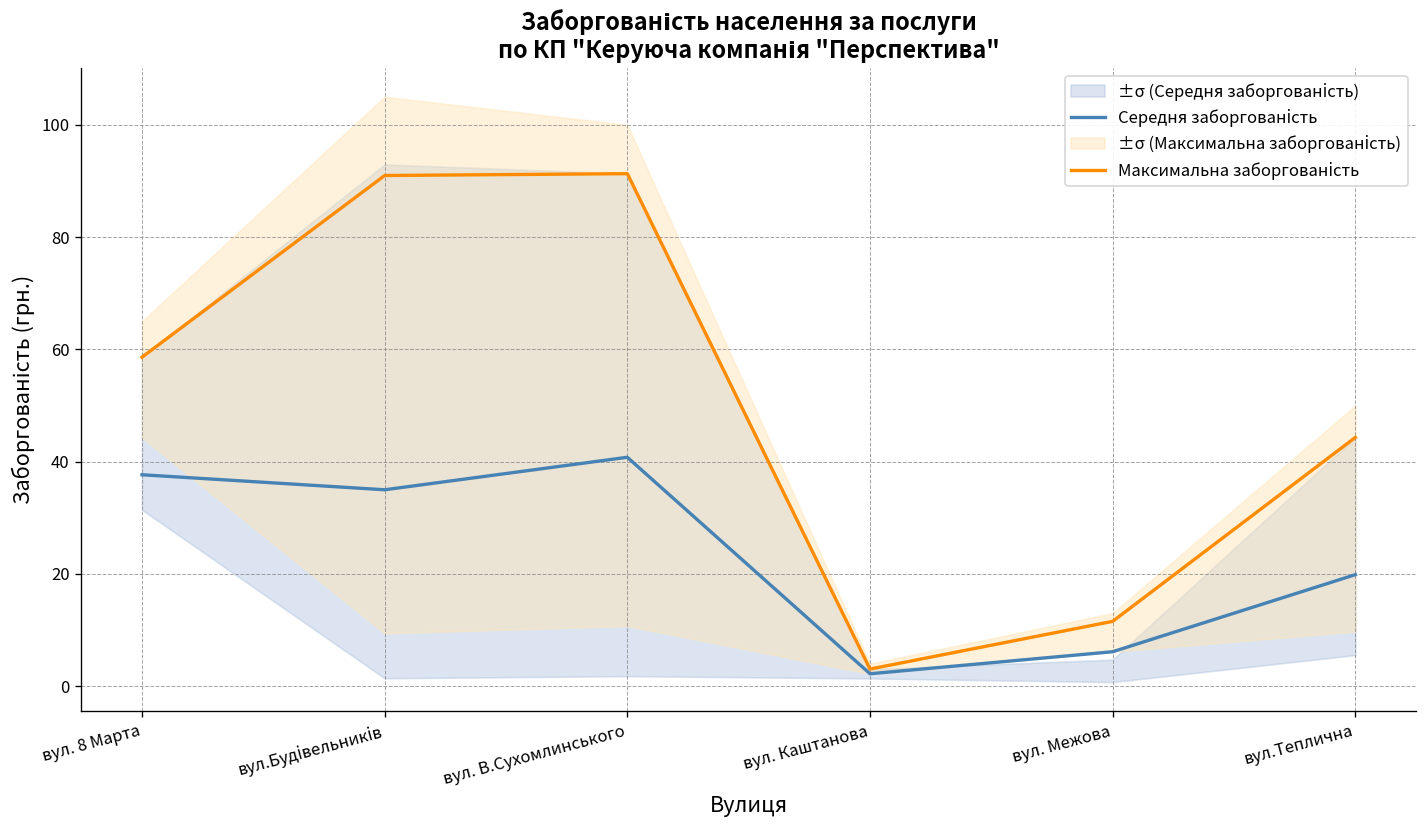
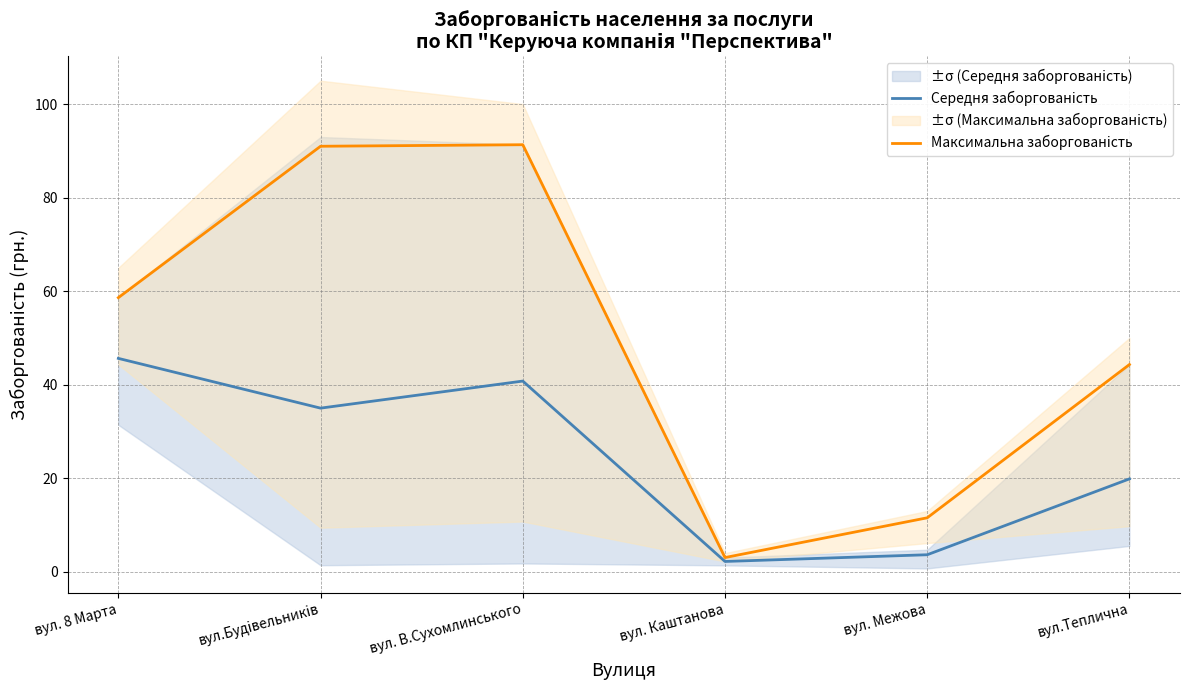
  {
    "Середня заборгованість": {
-     "вул. 8 Марта": 38,
+     "вул. 8 Марта": 46,
      "вул.Будівельників": 35,
      "вул. В.Сухомлинського": 41,
      "вул. Каштанова": 2,
-     "вул. Межова": 6,
+     "вул. Межова": 4,
      "вул.Теплична": 20
    },
    "Максимальна заборгованість": {
      "вул.Будівельників": 91,
      "вул. Межова": 12
    }
  }
